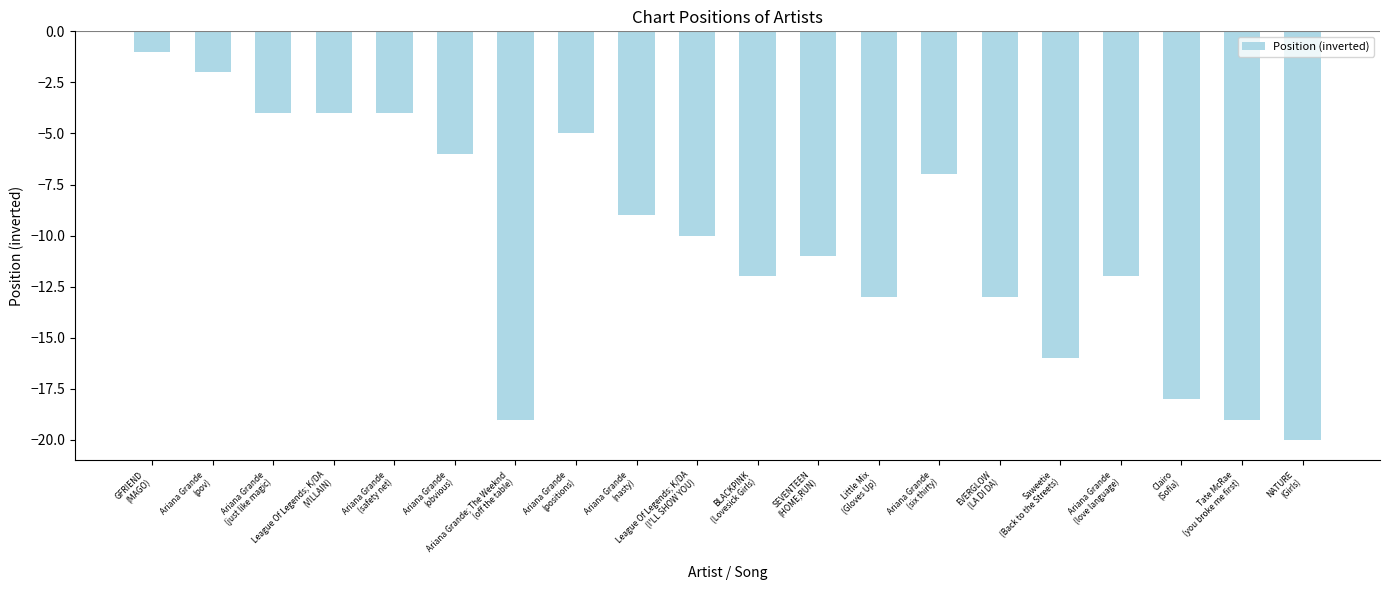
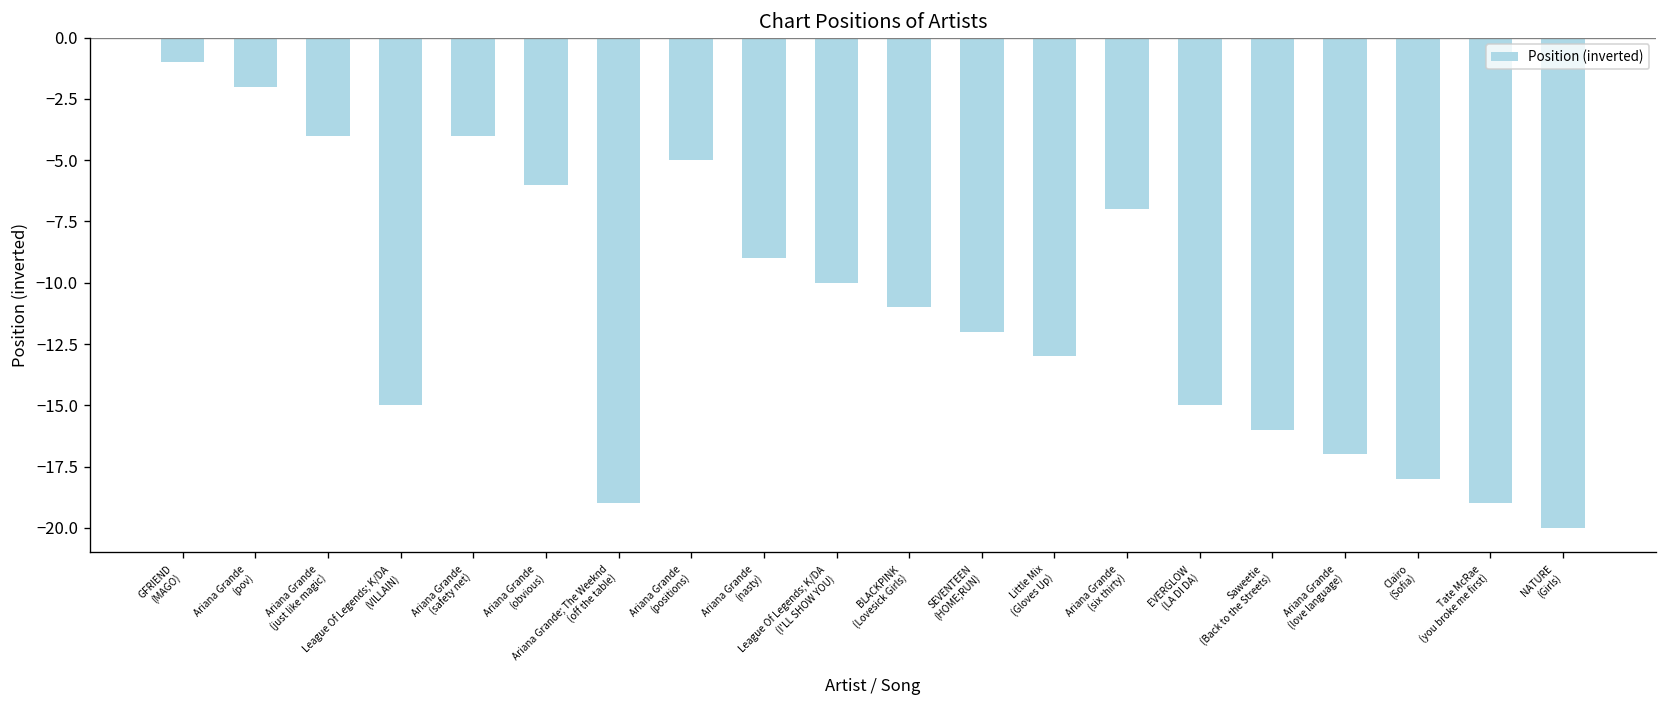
  {
    "GFRIEND (MAGO)": -1.0,
    "Ariana Grande (pov)": -2.0,
    "Ariana Grande (just like magic)": -4.0,
-   "League Of Legends; K/DA (VILLAIN)": -4.0,
+   "League Of Legends; K/DA (VILLAIN)": -15.0,
    "Ariana Grande (safety net)": -4.0,
    "Ariana Grande (obvious)": -6.0,
    "Ariana Grande; The Weeknd (off the table)": -19.0,
    "Ariana Grande (positions)": -5.0,
    "Ariana Grande (nasty)": -9.0,
    "League Of Legends; K/DA (I'LL SHOW YOU)": -10.0,
-   "BLACKPINK (Lovesick Girls)": -12.0,
-   "SEVENTEEN (HOME;RUN)": -11.0,
+   "BLACKPINK (Lovesick Girls)": -11.0,
+   "SEVENTEEN (HOME;RUN)": -12.0,
    "Little Mix (Gloves Up)": -13.0,
    "Ariana Grande (six thirty)": -7.0,
-   "EVERGLOW (LA DI DA)": -13.0,
+   "EVERGLOW (LA DI DA)": -15.0,
    "Saweetie (Back to the Streets)": -16.0,
-   "Ariana Grande (love language)": -12.0,
+   "Ariana Grande (love language)": -17.0,
    "Clairo (Sofia)": -18.0,
    "Tate McRae (you broke me first)": -19.0,
    "NATURE (Girls)": -20.0
  }
